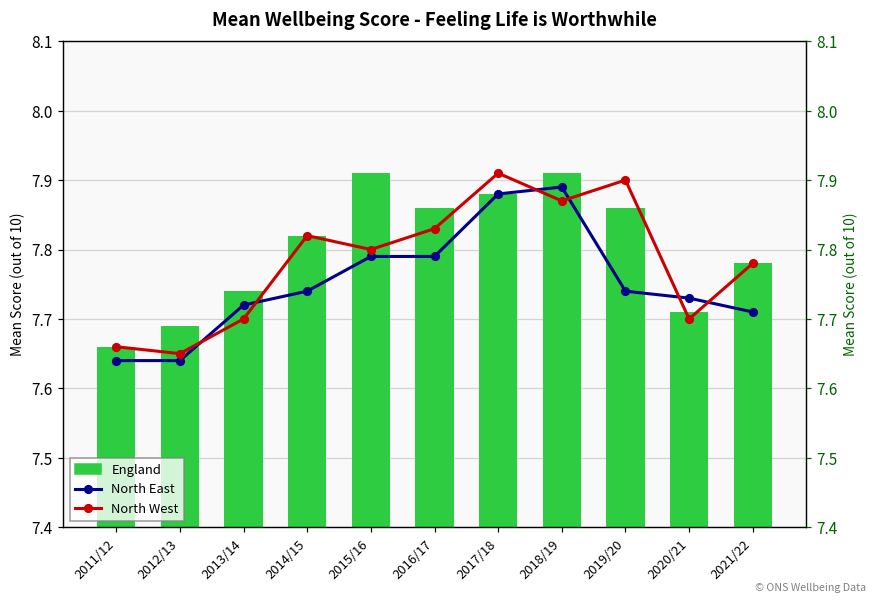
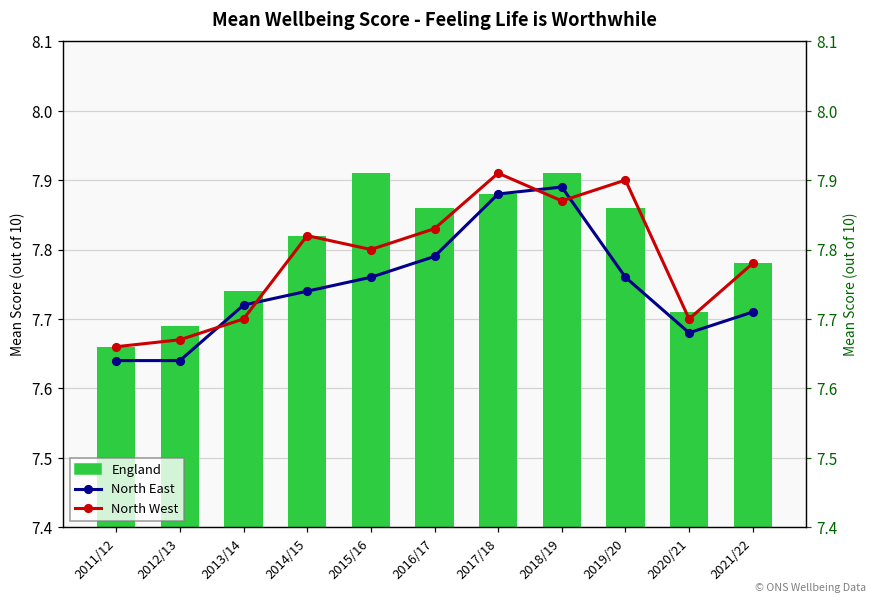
  {
    "North East": {
      "2011/12": 7.64,
      "2012/13": 7.64,
      "2013/14": 7.72,
      "2014/15": 7.74,
-     "2015/16": 7.79,
+     "2015/16": 7.76,
      "2016/17": 7.79,
      "2017/18": 7.88,
      "2018/19": 7.89,
-     "2019/20": 7.74,
-     "2020/21": 7.73,
+     "2019/20": 7.76,
+     "2020/21": 7.68,
      "2021/22": 7.71
    },
    "England": {
      "2011/12": 7.66,
      "2012/13": 7.69,
      "2013/14": 7.74,
      "2014/15": 7.82,
      "2015/16": 7.91,
      "2016/17": 7.86,
      "2017/18": 7.88,
      "2018/19": 7.91,
      "2019/20": 7.86,
      "2020/21": 7.71,
      "2021/22": 7.78
    },
    "North West": {
      "2011/12": 7.66,
-     "2012/13": 7.65,
+     "2012/13": 7.67,
      "2013/14": 7.70,
      "2014/15": 7.82,
      "2015/16": 7.80,
      "2016/17": 7.83,
      "2017/18": 7.91,
      "2018/19": 7.87,
      "2019/20": 7.90,
      "2020/21": 7.70,
      "2021/22": 7.78
    }
  }
